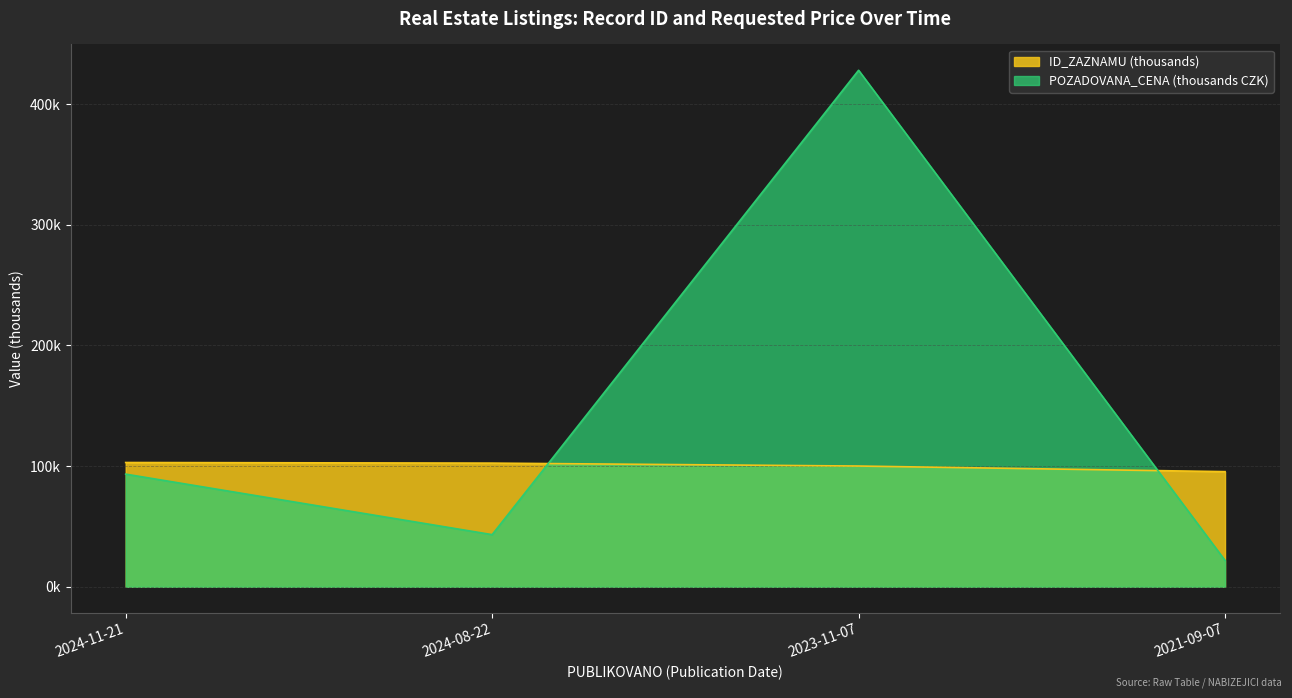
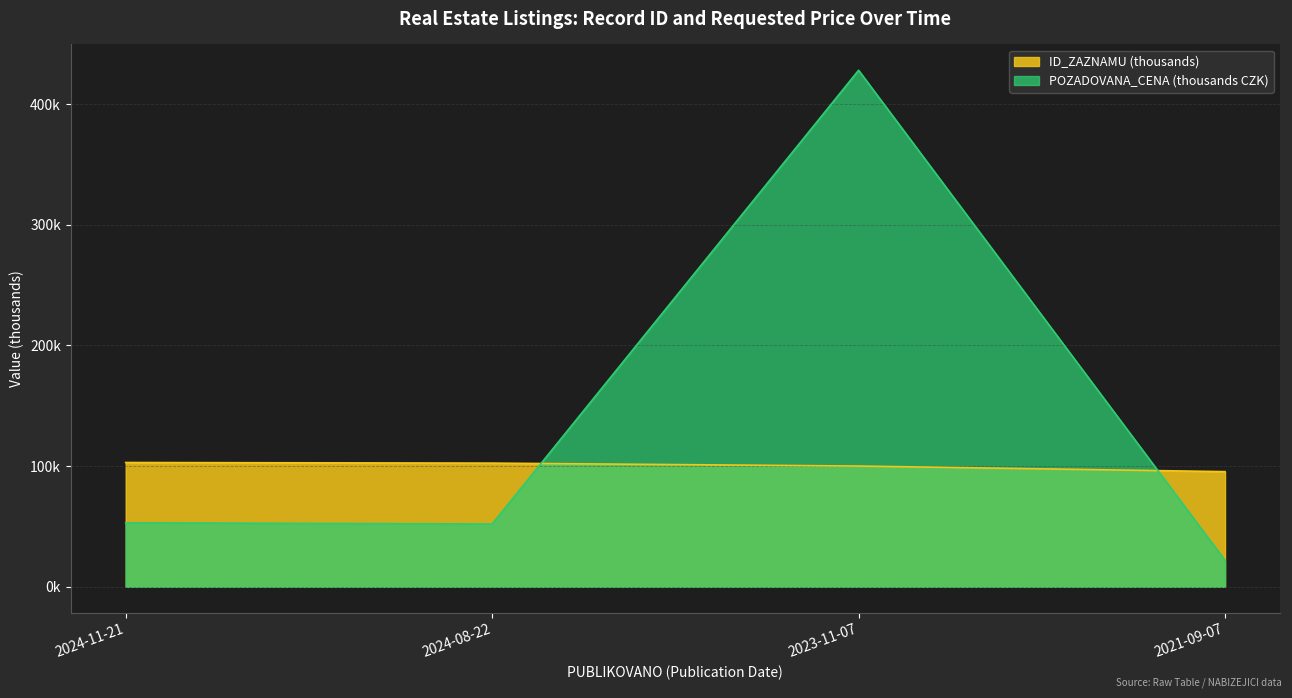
  {
    "ID_ZAZNAMU (thousands)": {
      "2024-11-21": 103000,
      "2024-08-22": 102000,
      "2023-11-07": 100000,
      "2021-09-07": 95000
    },
    "POZADOVANA_CENA (thousands CZK)": {
-     "2024-11-21": 93000,
-     "2024-08-22": 43000,
+     "2024-11-21": 53000,
+     "2024-08-22": 52000,
      "2023-11-07": 428000,
      "2021-09-07": 22000
    }
  }
